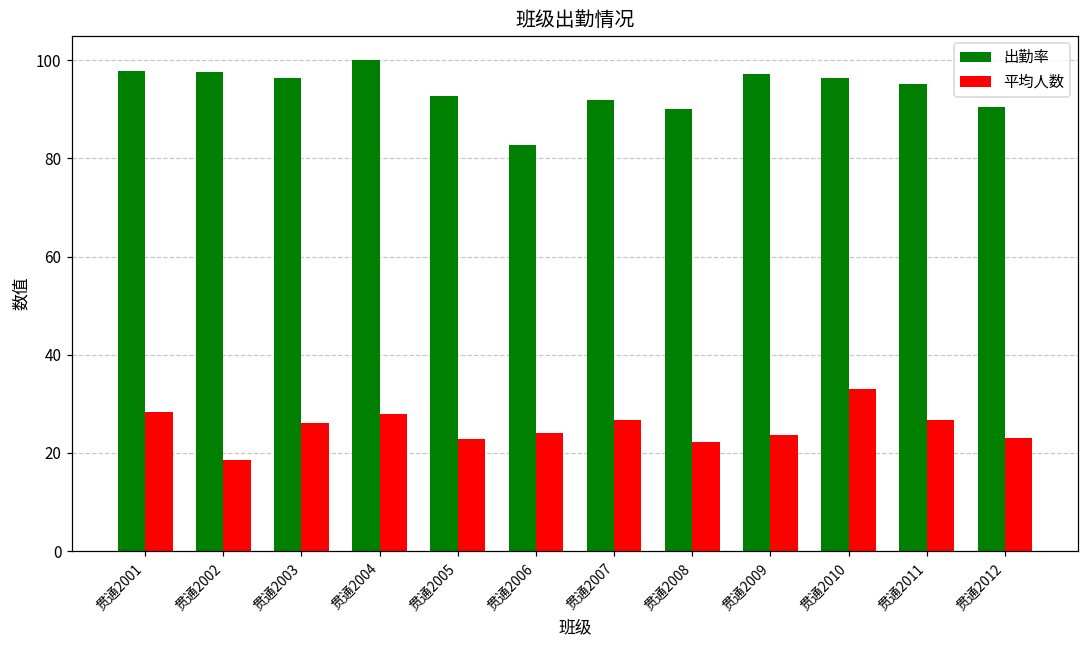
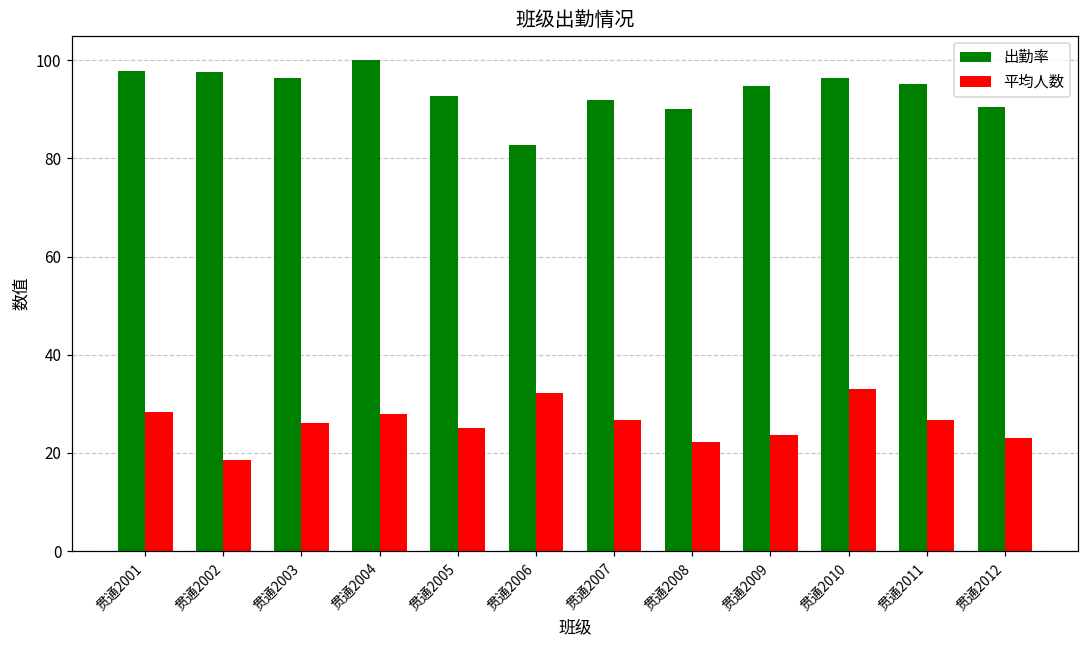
  {
    "出勤率": {
      "贯通2001": 98,
      "贯通2002": 98,
      "贯通2003": 96,
      "贯通2004": 100,
      "贯通2005": 93,
      "贯通2006": 83,
      "贯通2007": 92,
      "贯通2008": 90,
-     "贯通2009": 97,
+     "贯通2009": 95,
      "贯通2010": 96,
      "贯通2011": 95,
      "贯通2012": 90
    },
    "平均人数": {
      "贯通2001": 28,
      "贯通2002": 19,
      "贯通2003": 26,
      "贯通2004": 28,
-     "贯通2005": 23,
-     "贯通2006": 24,
+     "贯通2005": 25,
+     "贯通2006": 32,
      "贯通2007": 27,
      "贯通2008": 22,
      "贯通2009": 24,
      "贯通2010": 33,
      "贯通2011": 27,
      "贯通2012": 23
    }
  }
